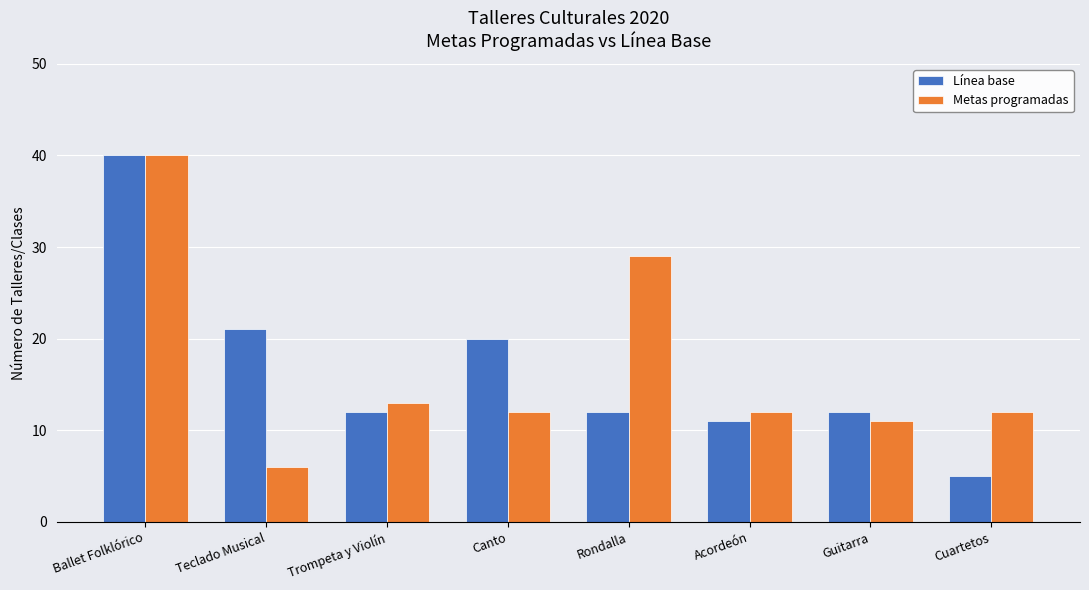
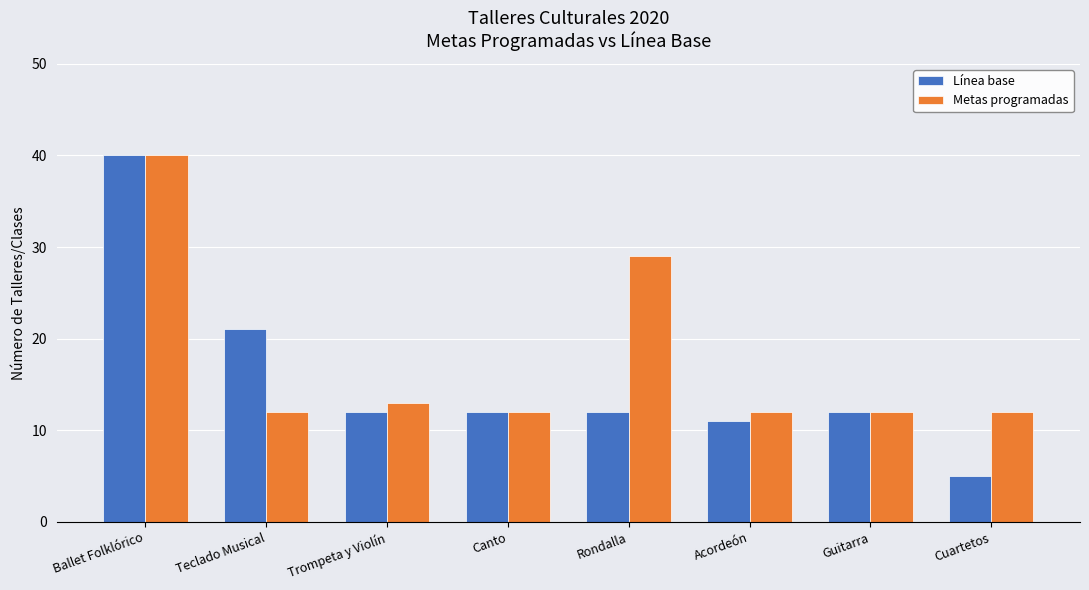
  {
    "Línea base": {
      "Ballet Folklórico": 40,
      "Teclado Musical": 21,
      "Trompeta y Violín": 12,
-     "Canto": 20,
+     "Canto": 12,
      "Rondalla": 12,
      "Acordeón": 11,
      "Guitarra": 12,
      "Cuartetos": 5
    },
    "Metas programadas": {
      "Ballet Folklórico": 40,
-     "Teclado Musical": 6,
+     "Teclado Musical": 12,
      "Trompeta y Violín": 13,
      "Canto": 12,
      "Rondalla": 29,
      "Acordeón": 12,
-     "Guitarra": 11,
+     "Guitarra": 12,
      "Cuartetos": 12
    }
  }
